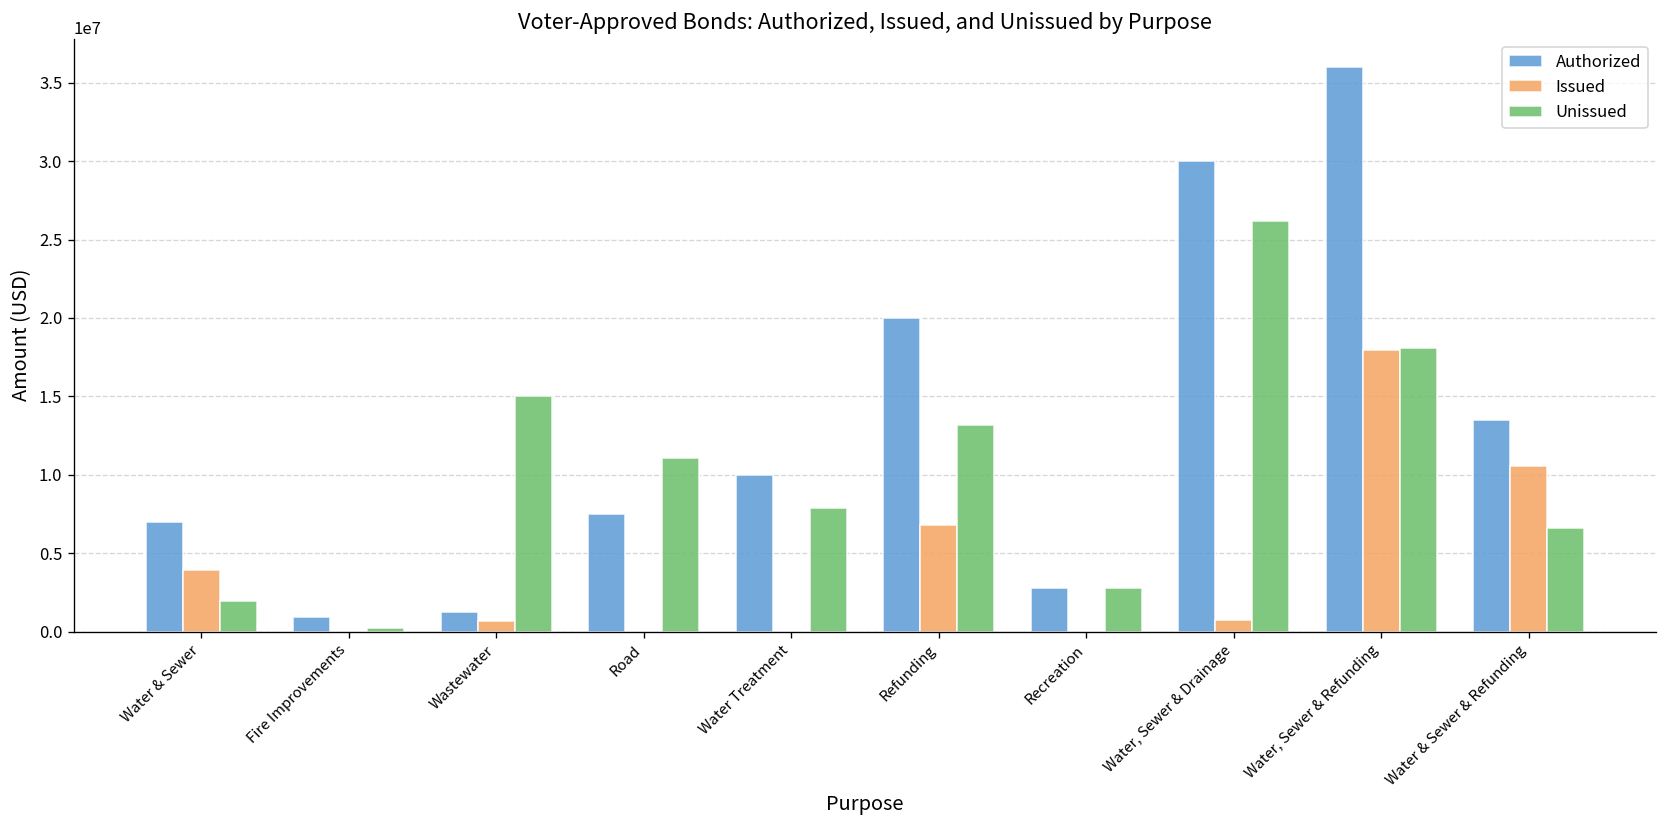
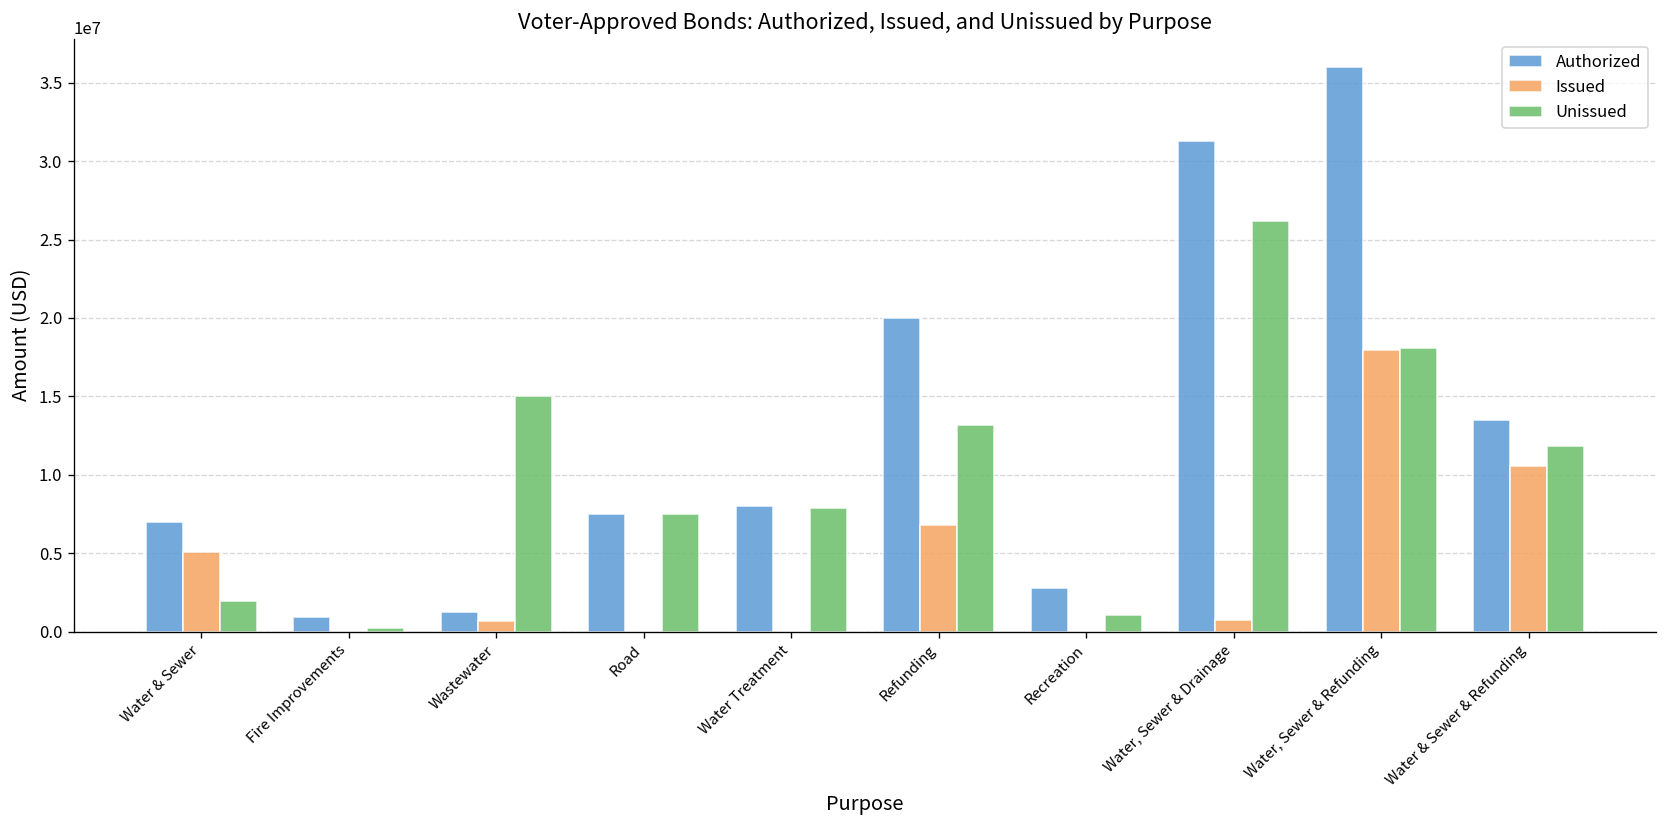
  {
    "Authorized": {
      "Water & Sewer": 7000000,
      "Fire Improvements": 1000000,
      "Wastewater": 1300000,
      "Road": 7500000,
-     "Water Treatment": 10000000,
+     "Water Treatment": 8000000,
      "Refunding": 20000000,
      "Recreation": 2800000,
-     "Water, Sewer & Drainage": 30000000,
+     "Water, Sewer & Drainage": 31300000,
      "Water, Sewer & Refunding": 36000000,
      "Water & Sewer & Refunding": 13500000
    },
    "Issued": {
-     "Water & Sewer": 3900000,
+     "Water & Sewer": 5100000,
      "Fire Improvements": 0,
      "Wastewater": 700000,
      "Road": 0,
      "Water Treatment": 0,
      "Refunding": 6800000,
      "Recreation": 0,
      "Water, Sewer & Drainage": 700000,
      "Water, Sewer & Refunding": 17900000,
      "Water & Sewer & Refunding": 10600000
    },
    "Unissued": {
      "Water & Sewer": 1900000,
      "Fire Improvements": 300000,
      "Wastewater": 15000000,
-     "Road": 11100000,
+     "Road": 7500000,
      "Water Treatment": 7900000,
      "Refunding": 13200000,
-     "Recreation": 2800000,
+     "Recreation": 1100000,
      "Water, Sewer & Drainage": 26200000,
      "Water, Sewer & Refunding": 18100000,
-     "Water & Sewer & Refunding": 6600000
+     "Water & Sewer & Refunding": 11800000
    }
  }
